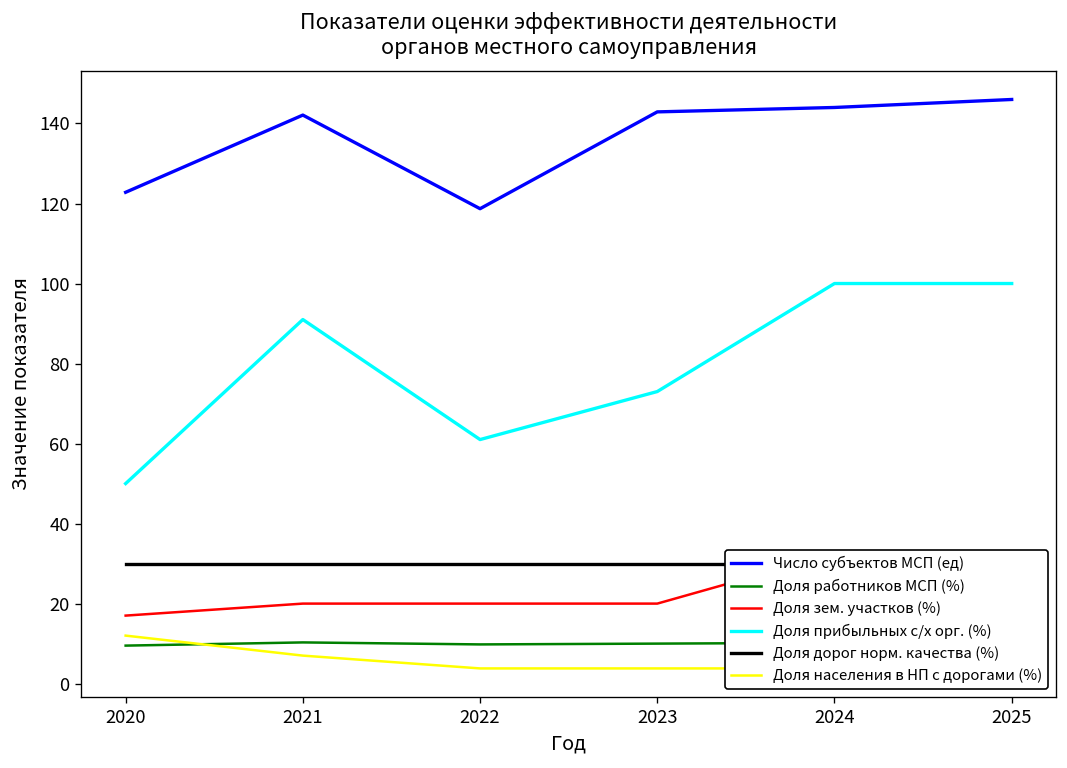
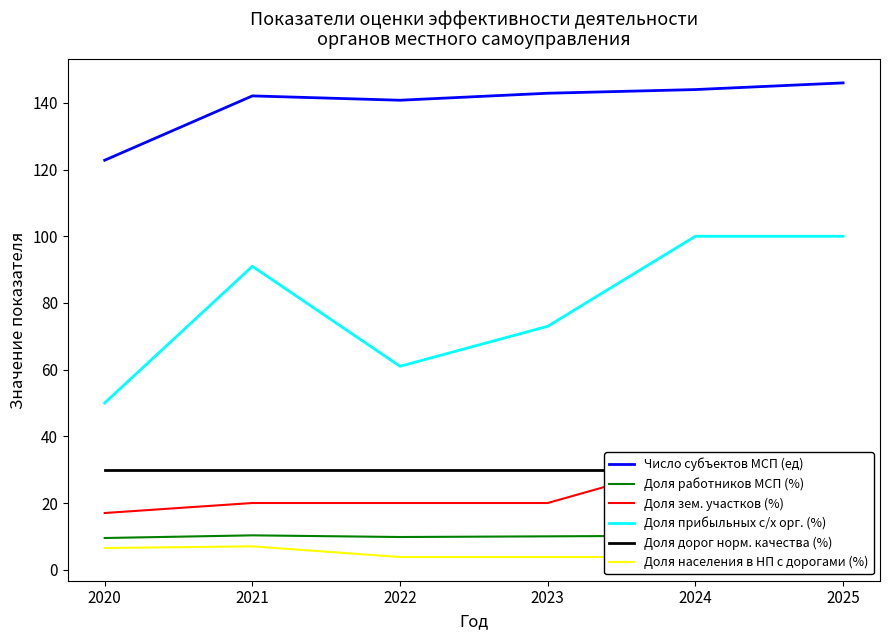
  {
    "Число субъектов МСП (ед)": {
      "2020": 123,
      "2021": 142,
-     "2022": 119,
+     "2022": 141,
      "2023": 143,
      "2024": 144,
      "2025": 146
    },
    "Доля работников МСП (%)": {
      "2020": 10,
      "2021": 10,
      "2022": 10,
      "2023": 10
    },
    "Доля зем. участков (%)": {
      "2020": 17,
      "2021": 20,
      "2022": 20,
      "2023": 20
    },
    "Доля прибыльных с/х орг. (%)": {
      "2020": 50,
      "2021": 91,
      "2022": 61,
      "2023": 73,
      "2024": 100,
      "2025": 100
    },
    "Доля дорог норм. качества (%)": {
      "2020": 30,
      "2021": 30,
      "2022": 30,
      "2023": 30
    },
    "Доля населения в НП с дорогами (%)": {
-     "2020": 12,
+     "2020": 7,
      "2021": 7,
      "2022": 4,
      "2023": 4
    }
  }
